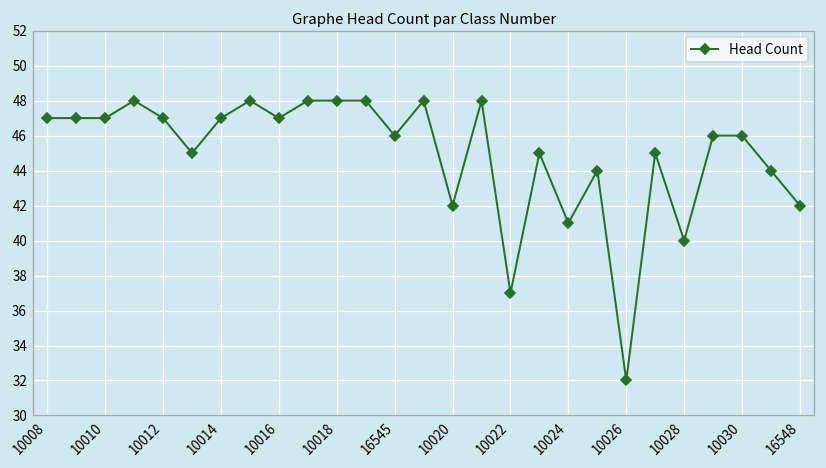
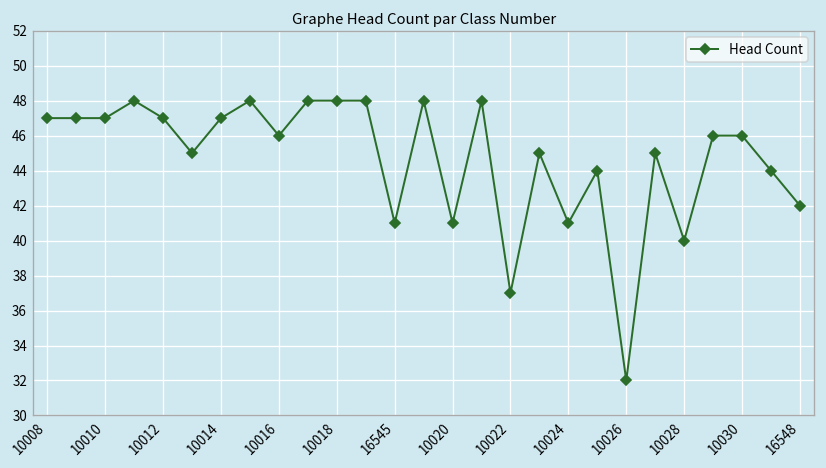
  {
    "10008": 47,
    "10010": 47,
    "10012": 47,
    "10014": 47,
-   "10016": 47,
+   "10016": 46,
    "10018": 48,
-   "16545": 46,
-   "10020": 42,
+   "16545": 41,
+   "10020": 41,
    "10022": 37,
    "10024": 41,
    "10026": 32,
    "10028": 40,
    "10030": 46,
    "16548": 42
  }
